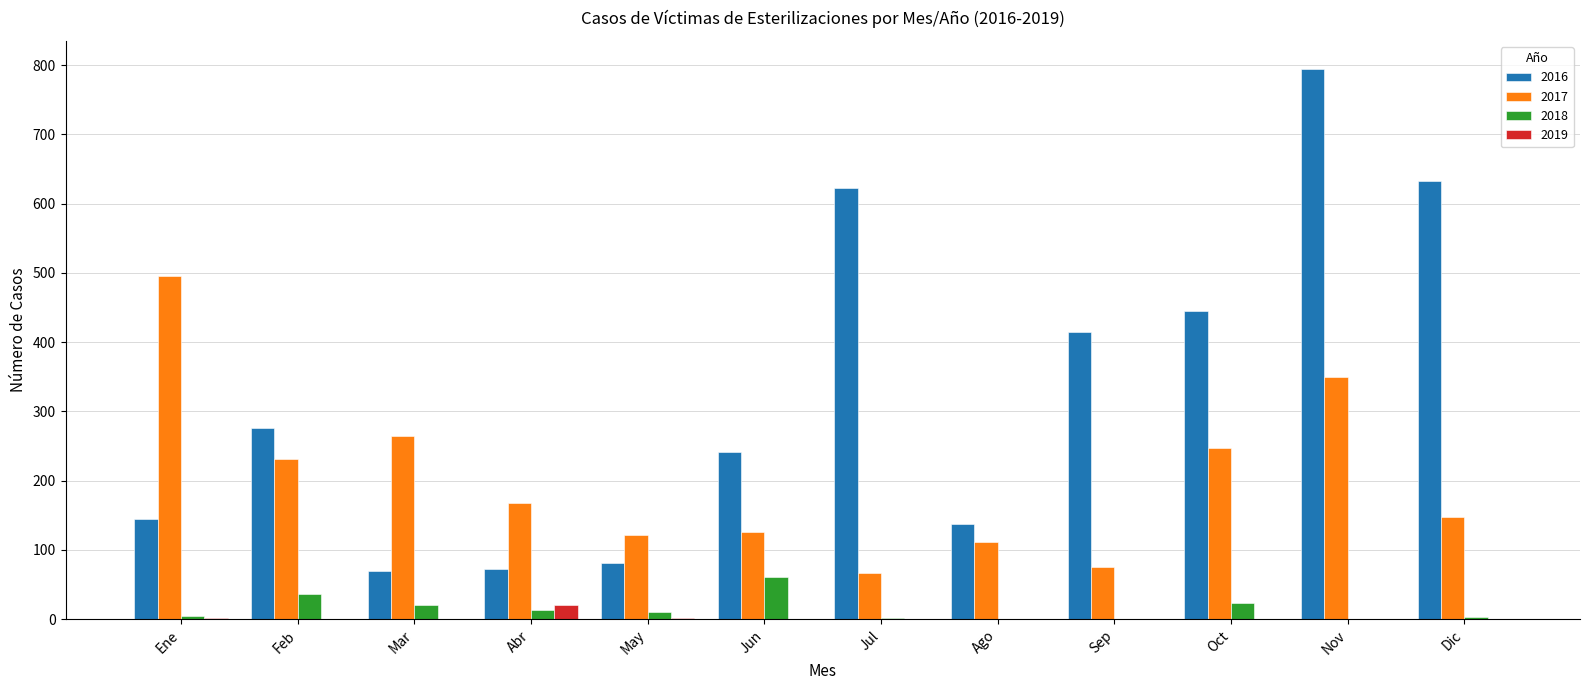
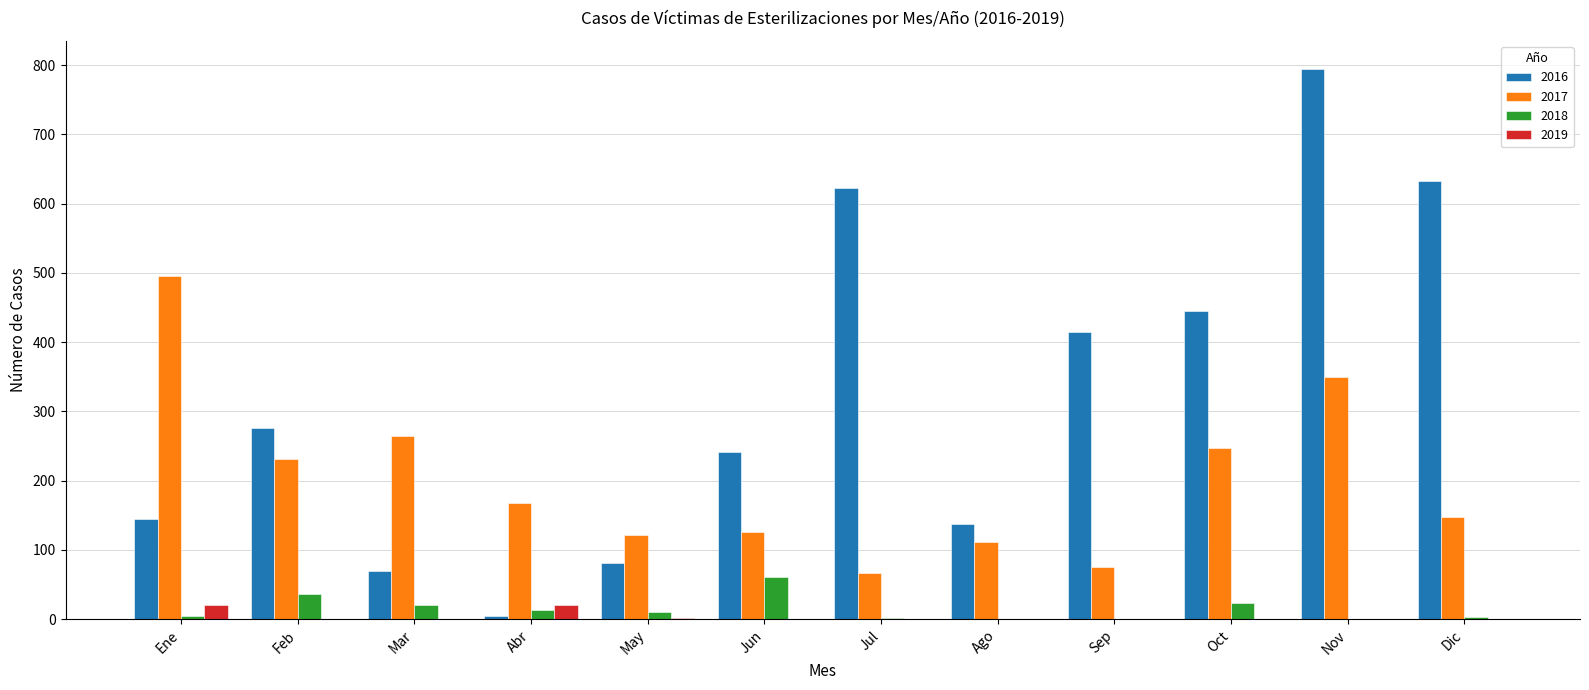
  {
    "2016": {
      "Ene": 140,
      "Feb": 280,
      "Mar": 70,
-     "Abr": 70,
+     "Abr": 0,
      "May": 80,
      "Jun": 240,
      "Jul": 620,
      "Ago": 140,
      "Sep": 410,
      "Oct": 450,
      "Nov": 800,
      "Dic": 630
    },
    "2017": {
      "Ene": 500,
      "Feb": 230,
      "Mar": 270,
      "Abr": 170,
      "May": 120,
      "Jun": 130,
      "Jul": 70,
      "Ago": 110,
      "Sep": 80,
      "Oct": 250,
      "Nov": 350,
      "Dic": 150
    },
    "2018": {
      "Ene": 0,
      "Feb": 40,
      "Mar": 20,
      "Abr": 10,
      "May": 10,
      "Jun": 60,
      "Ago": 0,
      "Sep": 0,
      "Oct": 20,
      "Nov": 0
    },
    "2019": {
-     "Ene": 0,
+     "Ene": 20,
      "Feb": 0,
      "Mar": 0,
      "Abr": 20,
      "Jun": 0,
      "Jul": 0,
      "Ago": 0,
      "Sep": 0,
      "Oct": 0,
      "Nov": 0,
      "Dic": 0
    }
  }
